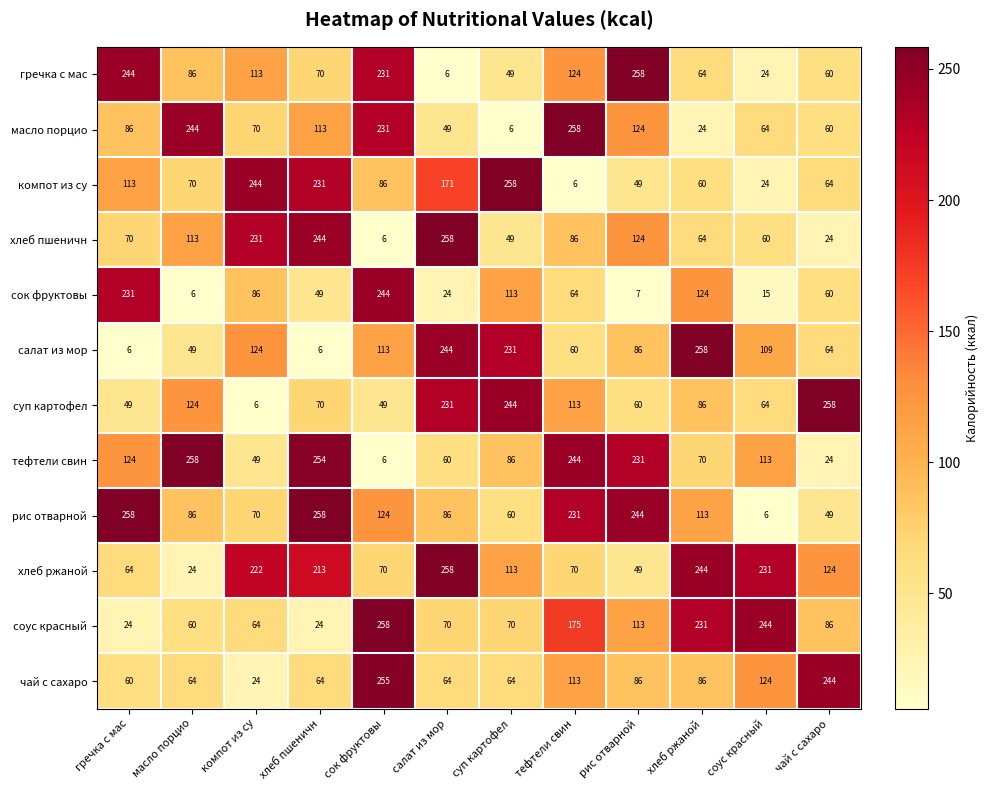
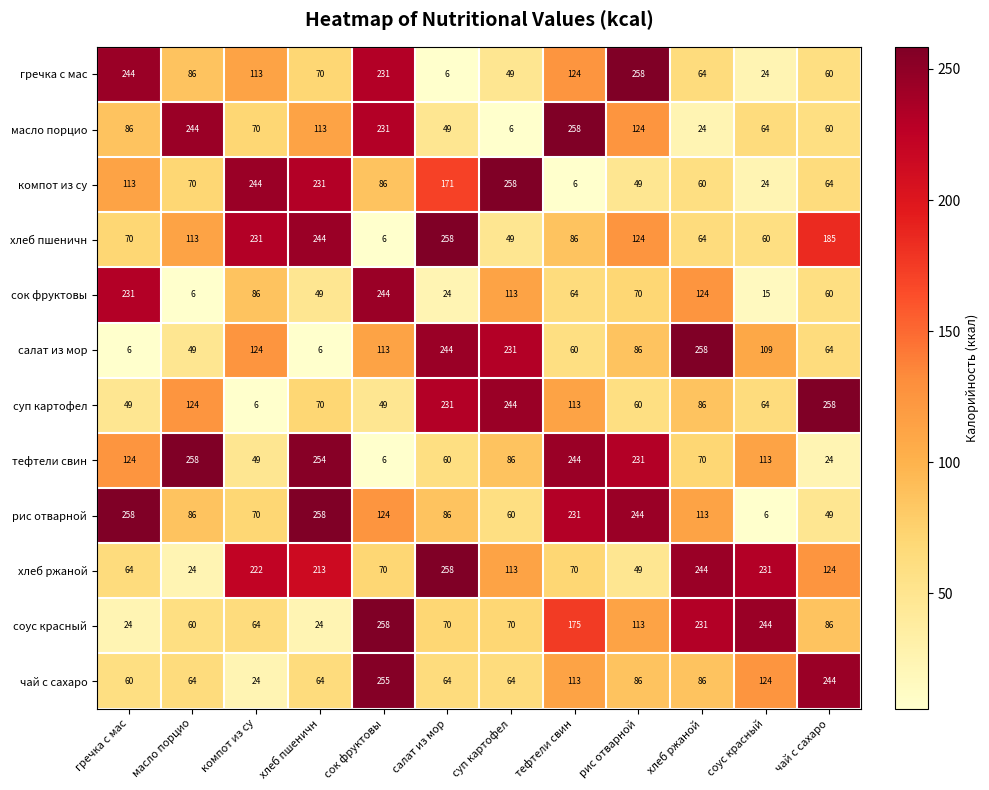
  {
    "гречка с мас": {
      "гречка с мас": 244,
      "масло порцио": 86,
      "компот из су": 113,
      "хлеб пшеничн": 70,
      "сок фруктовы": 231,
      "салат из мор": 6,
      "суп картофел": 49,
      "тефтели свин": 124,
      "рис отварной": 258,
      "хлеб ржаной": 64,
      "соус красный": 24,
      "чай с сахаро": 60
    },
    "масло порцио": {
      "гречка с мас": 86,
      "масло порцио": 244,
      "компот из су": 70,
      "хлеб пшеничн": 113,
      "сок фруктовы": 231,
      "салат из мор": 49,
      "суп картофел": 6,
      "тефтели свин": 258,
      "рис отварной": 124,
      "хлеб ржаной": 24,
      "соус красный": 64,
      "чай с сахаро": 60
    },
    "компот из су": {
      "гречка с мас": 113,
      "масло порцио": 70,
      "компот из су": 244,
      "хлеб пшеничн": 231,
      "сок фруктовы": 86,
      "салат из мор": 171,
      "суп картофел": 258,
      "тефтели свин": 6,
      "рис отварной": 49,
      "хлеб ржаной": 60,
      "соус красный": 24,
      "чай с сахаро": 64
    },
    "хлеб пшеничн": {
      "гречка с мас": 70,
      "масло порцио": 113,
      "компот из су": 231,
      "хлеб пшеничн": 244,
      "сок фруктовы": 6,
      "салат из мор": 258,
      "суп картофел": 49,
      "тефтели свин": 86,
      "рис отварной": 124,
      "хлеб ржаной": 64,
      "соус красный": 60,
-     "чай с сахаро": 24
+     "чай с сахаро": 185
    },
    "сок фруктовы": {
      "гречка с мас": 231,
      "масло порцио": 6,
      "компот из су": 86,
      "хлеб пшеничн": 49,
      "сок фруктовы": 244,
      "салат из мор": 24,
      "суп картофел": 113,
      "тефтели свин": 64,
-     "рис отварной": 7,
+     "рис отварной": 70,
      "хлеб ржаной": 124,
      "соус красный": 15,
      "чай с сахаро": 60
    },
    "салат из мор": {
      "гречка с мас": 6,
      "масло порцио": 49,
      "компот из су": 124,
      "хлеб пшеничн": 6,
      "сок фруктовы": 113,
      "салат из мор": 244,
      "суп картофел": 231,
      "тефтели свин": 60,
      "рис отварной": 86,
      "хлеб ржаной": 258,
      "соус красный": 109,
      "чай с сахаро": 64
    },
    "суп картофел": {
      "гречка с мас": 49,
      "масло порцио": 124,
      "компот из су": 6,
      "хлеб пшеничн": 70,
      "сок фруктовы": 49,
      "салат из мор": 231,
      "суп картофел": 244,
      "тефтели свин": 113,
      "рис отварной": 60,
      "хлеб ржаной": 86,
      "соус красный": 64,
      "чай с сахаро": 258
    },
    "тефтели свин": {
      "гречка с мас": 124,
      "масло порцио": 258,
      "компот из су": 49,
      "хлеб пшеничн": 254,
      "сок фруктовы": 6,
      "салат из мор": 60,
      "суп картофел": 86,
      "тефтели свин": 244,
      "рис отварной": 231,
      "хлеб ржаной": 70,
      "соус красный": 113,
      "чай с сахаро": 24
    },
    "рис отварной": {
      "гречка с мас": 258,
      "масло порцио": 86,
      "компот из су": 70,
      "хлеб пшеничн": 258,
      "сок фруктовы": 124,
      "салат из мор": 86,
      "суп картофел": 60,
      "тефтели свин": 231,
      "рис отварной": 244,
      "хлеб ржаной": 113,
      "соус красный": 6,
      "чай с сахаро": 49
    },
    "хлеб ржаной": {
      "гречка с мас": 64,
      "масло порцио": 24,
      "компот из су": 222,
      "хлеб пшеничн": 213,
      "сок фруктовы": 70,
      "салат из мор": 258,
      "суп картофел": 113,
      "тефтели свин": 70,
      "рис отварной": 49,
      "хлеб ржаной": 244,
      "соус красный": 231,
      "чай с сахаро": 124
    },
    "соус красный": {
      "гречка с мас": 24,
      "масло порцио": 60,
      "компот из су": 64,
      "хлеб пшеничн": 24,
      "сок фруктовы": 258,
      "салат из мор": 70,
      "суп картофел": 70,
      "тефтели свин": 175,
      "рис отварной": 113,
      "хлеб ржаной": 231,
      "соус красный": 244,
      "чай с сахаро": 86
    },
    "чай с сахаро": {
      "гречка с мас": 60,
      "масло порцио": 64,
      "компот из су": 24,
      "хлеб пшеничн": 64,
      "сок фруктовы": 255,
      "салат из мор": 64,
      "суп картофел": 64,
      "тефтели свин": 113,
      "рис отварной": 86,
      "хлеб ржаной": 86,
      "соус красный": 124,
      "чай с сахаро": 244
    }
  }
